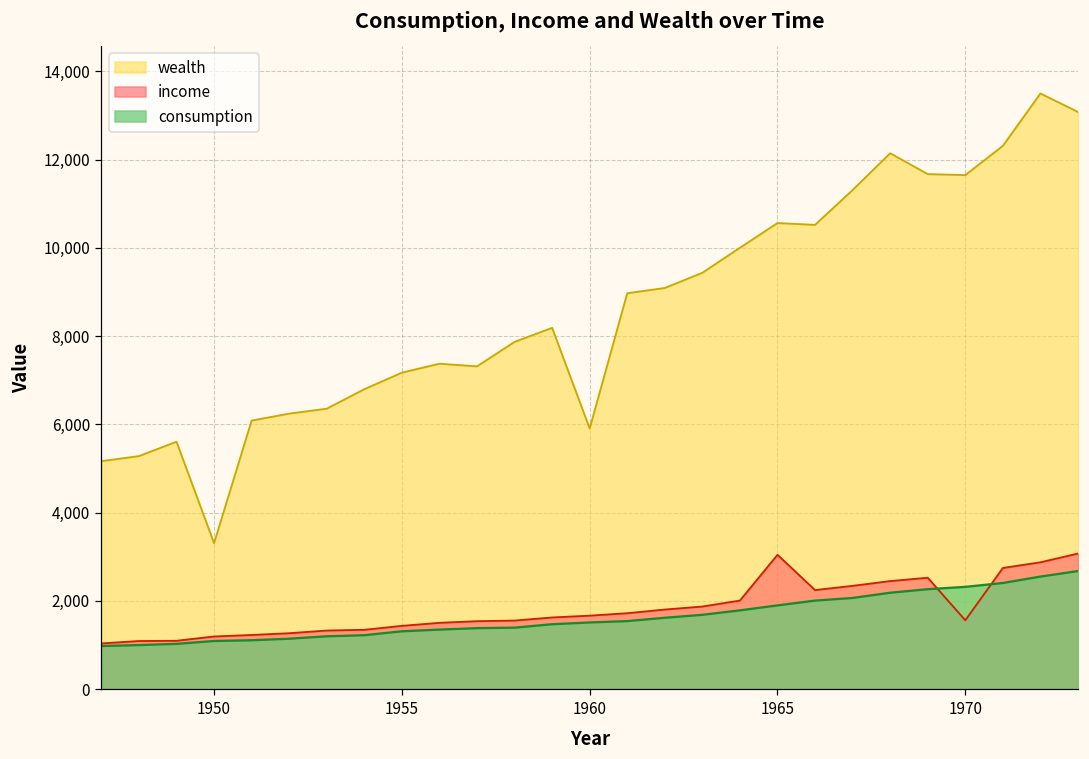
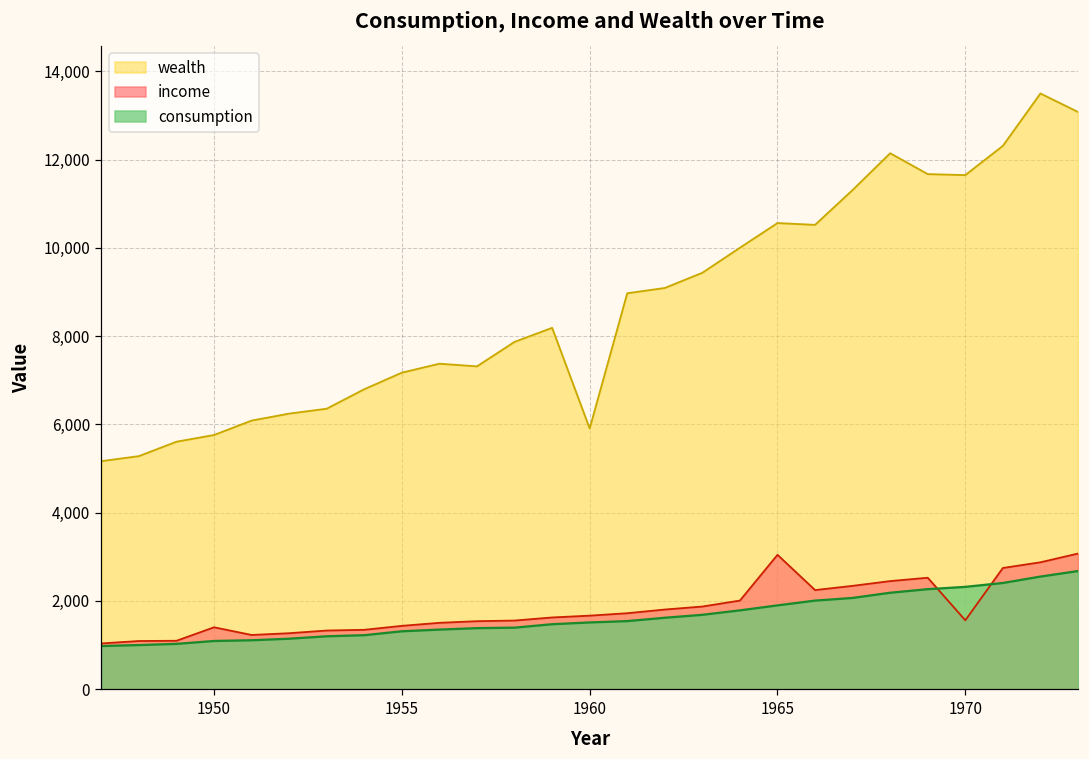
  {
    "wealth": {
-     "1950": "3,300",
+     "1950": "5,800",
      "1955": "7,200",
      "1960": "5,900",
      "1965": "10,600",
      "1970": "11,700"
    },
    "income": {
-     "1950": "1,200",
+     "1950": "1,400",
      "1955": "1,400",
      "1960": "1,700",
      "1965": "3,000",
      "1970": "1,600"
    },
    "consumption": {
      "1950": "1,100",
      "1955": "1,300",
      "1960": "1,500",
      "1965": "1,900",
      "1970": "2,300"
    }
  }
